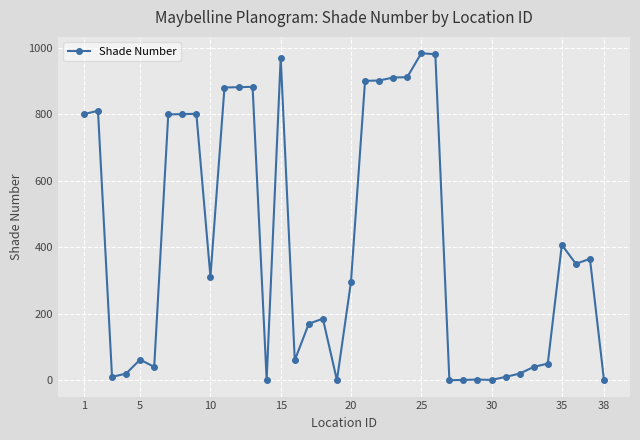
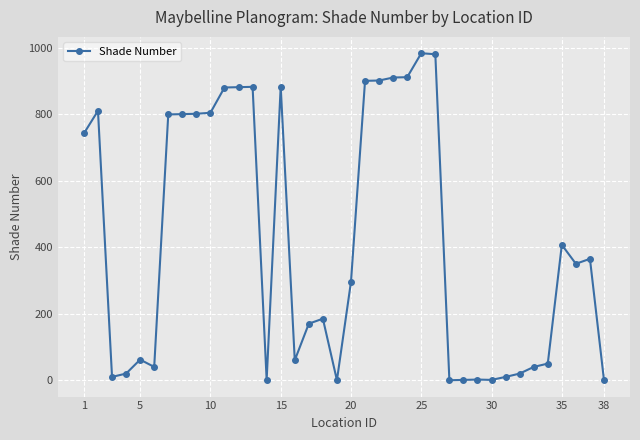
  {
-   "1": 800,
+   "1": 740,
    "5": 60,
-   "10": 310,
-   "15": 970,
+   "10": 800,
+   "15": 880,
    "20": 300,
    "25": 980,
    "30": 0,
    "35": 410,
    "38": 0
  }
